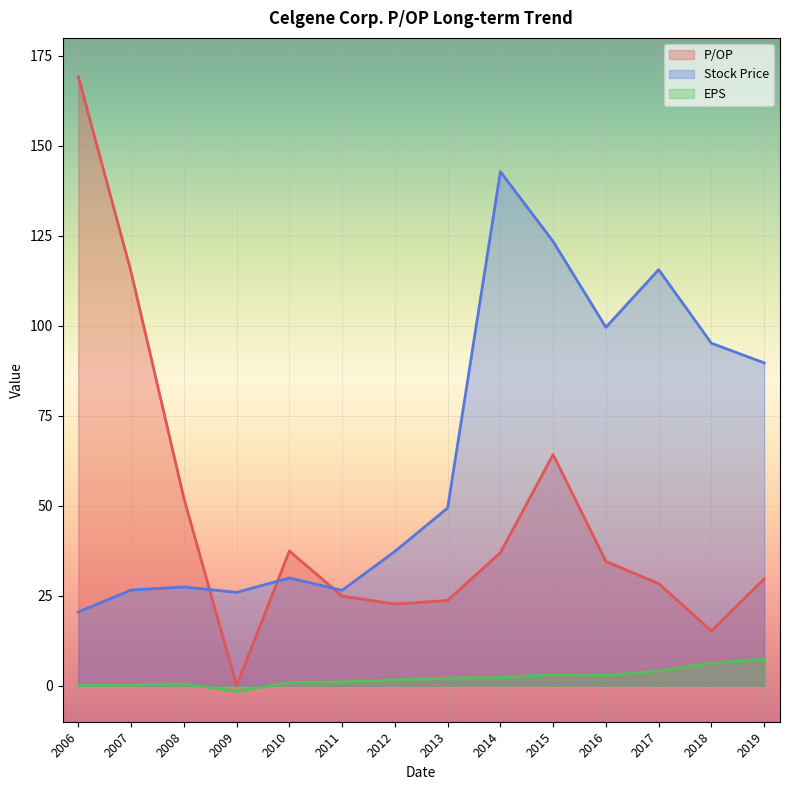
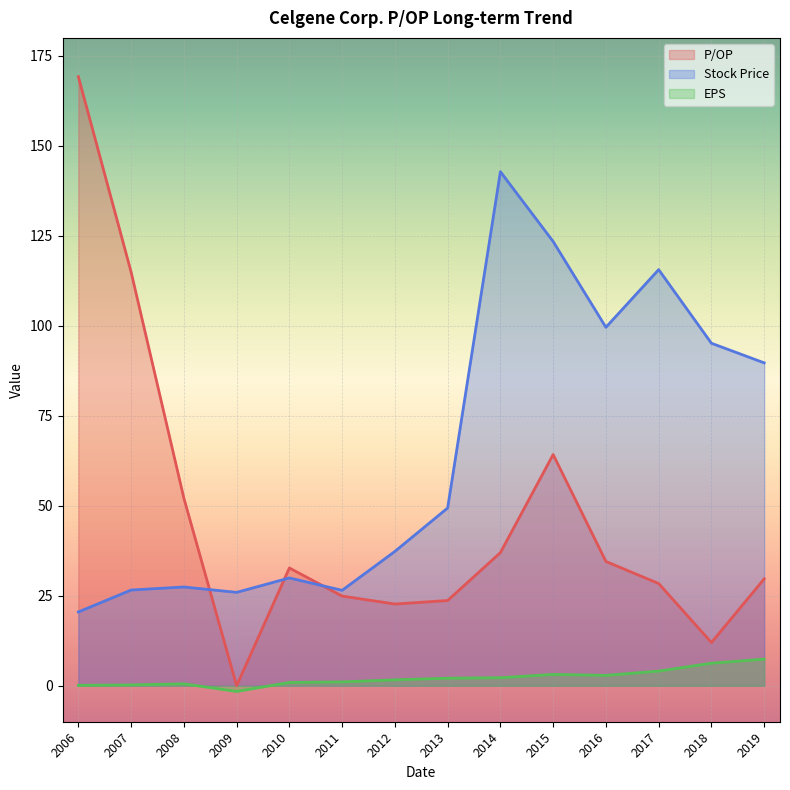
  {
    "P/OP": {
      "2006": 169,
      "2007": 115,
      "2008": 52,
-     "2010": 37,
+     "2010": 33,
      "2011": 25,
      "2012": 23,
      "2013": 24,
      "2014": 37,
      "2015": 64,
      "2016": 35,
      "2017": 28,
-     "2018": 15,
+     "2018": 12,
      "2019": 30
    },
    "Stock Price": {
      "2006": 21,
      "2007": 27,
      "2008": 27,
      "2009": 26,
      "2010": 30,
      "2011": 27,
      "2012": 37,
      "2013": 49,
      "2014": 143,
      "2015": 123,
      "2016": 100,
      "2017": 116,
      "2018": 95,
      "2019": 90
    }
  }
